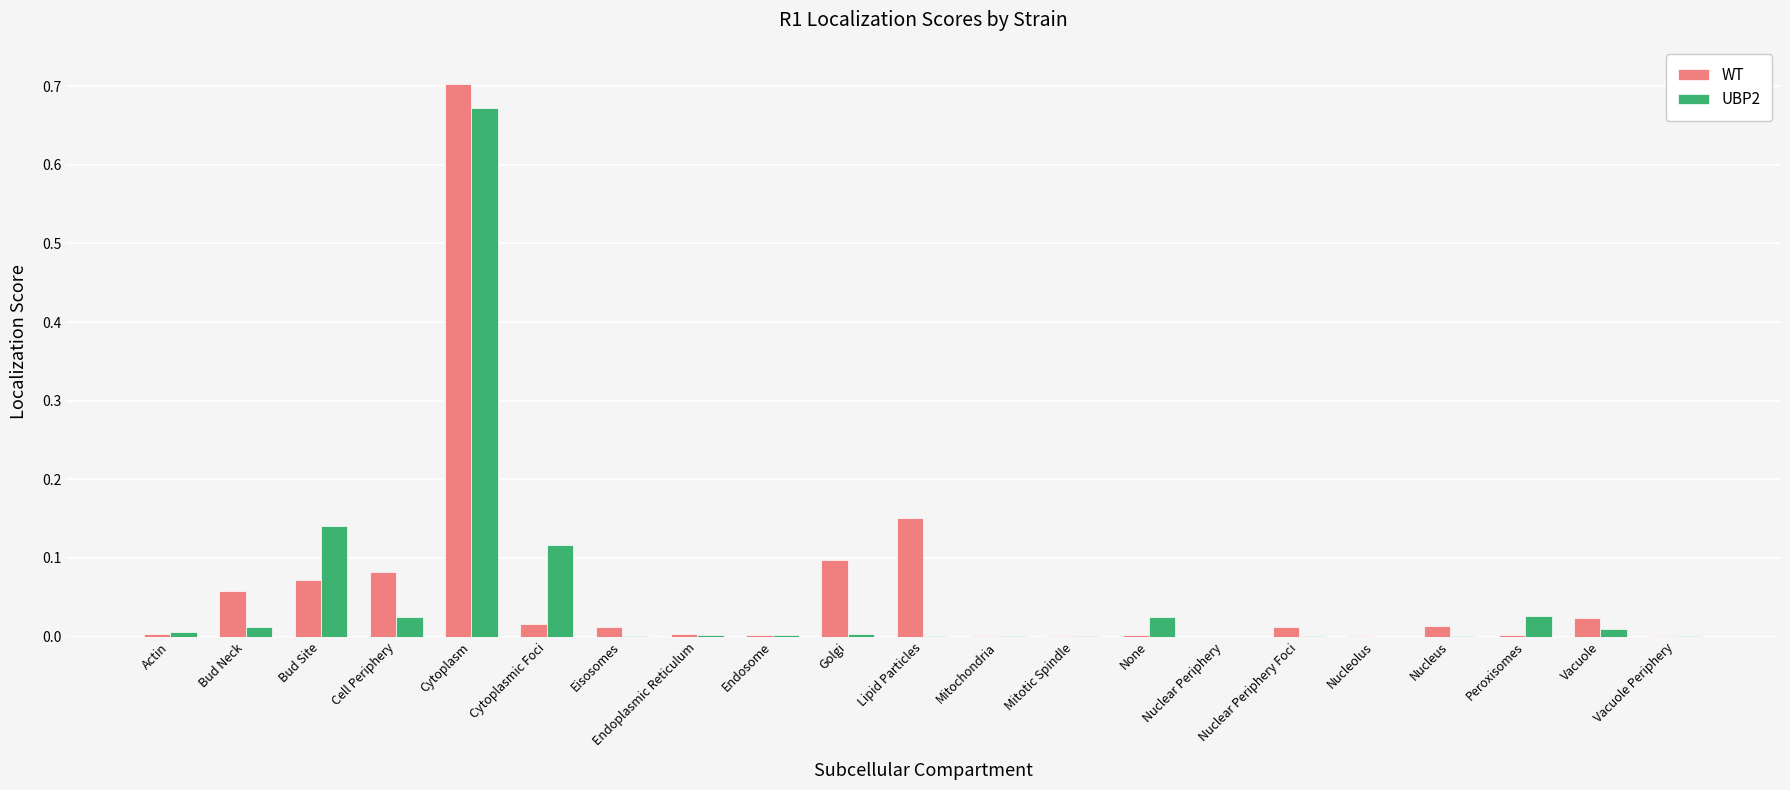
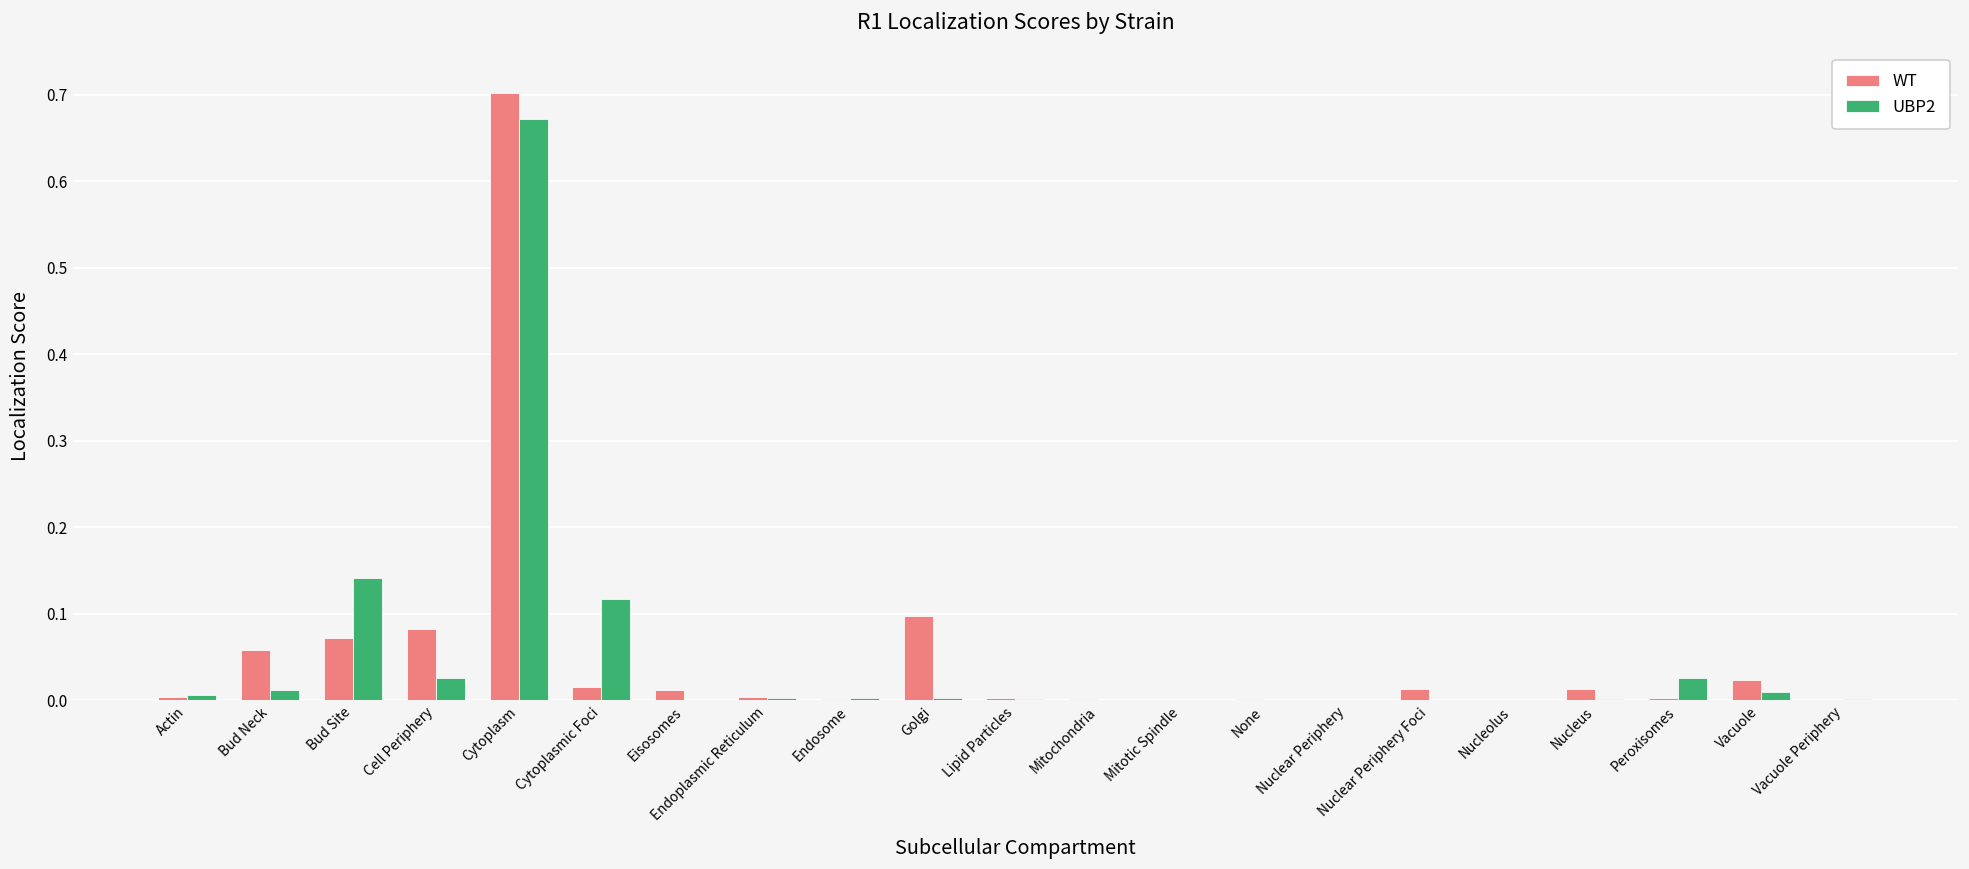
  {
    "WT": {
      "Actin": 0.00,
      "Bud Neck": 0.06,
      "Bud Site": 0.07,
      "Cell Periphery": 0.08,
      "Cytoplasm": 0.70,
      "Cytoplasmic Foci": 0.02,
      "Eisosomes": 0.01,
      "Endoplasmic Reticulum": 0.00,
      "Golgi": 0.10,
-     "Lipid Particles": 0.15,
+     "Lipid Particles": 0.00,
      "Nuclear Periphery Foci": 0.01,
      "Nucleus": 0.01,
      "Vacuole": 0.02
    },
    "UBP2": {
      "Actin": 0.01,
      "Bud Neck": 0.01,
      "Bud Site": 0.14,
      "Cell Periphery": 0.03,
      "Cytoplasm": 0.67,
      "Cytoplasmic Foci": 0.12,
-     "None": 0.02,
+     "None": 0.00,
      "Peroxisomes": 0.03,
      "Vacuole": 0.01
    }
  }
